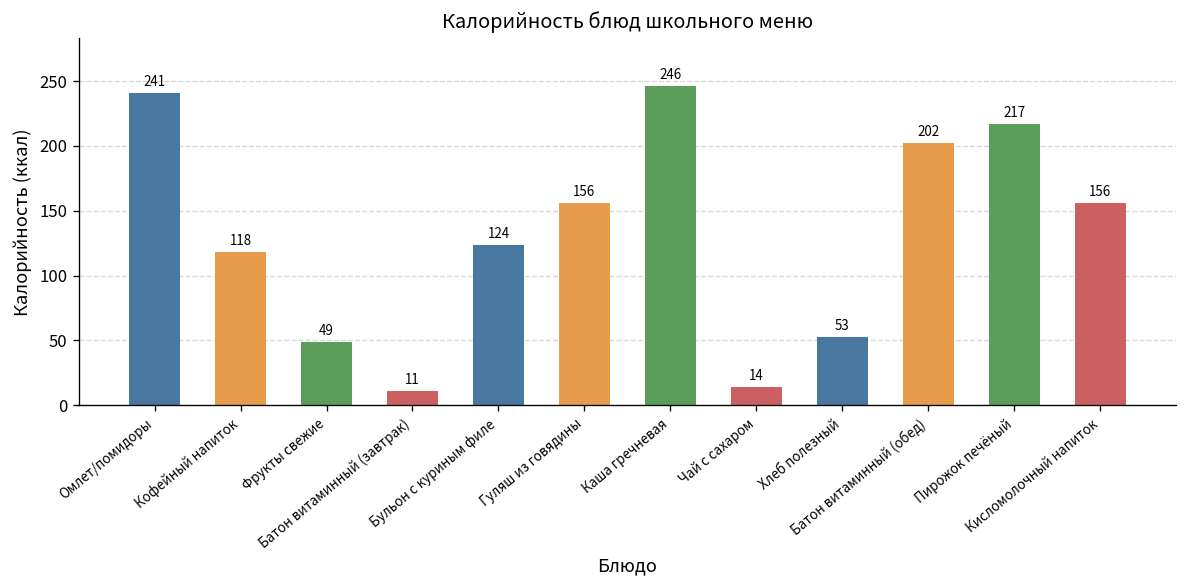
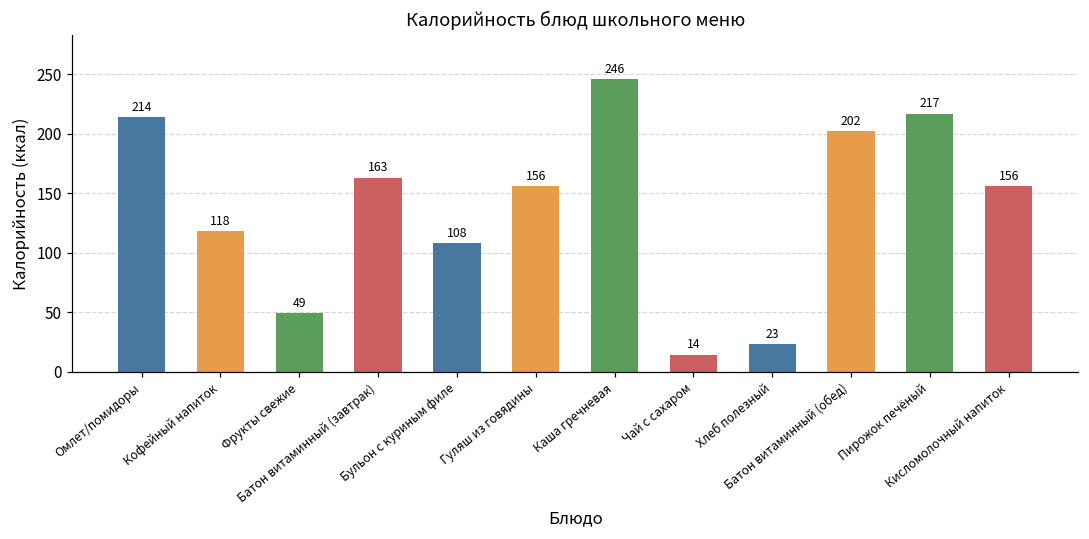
  {
-   "Омлет/помидоры": 241,
+   "Омлет/помидоры": 214,
    "Кофейный напиток": 118,
    "Фрукты свежие": 49,
-   "Батон витаминный (завтрак)": 11,
-   "Бульон с куриным филе": 124,
+   "Батон витаминный (завтрак)": 163,
+   "Бульон с куриным филе": 108,
    "Гуляш из говядины": 156,
    "Каша гречневая": 246,
    "Чай с сахаром": 14,
-   "Хлеб полезный": 53,
+   "Хлеб полезный": 23,
    "Батон витаминный (обед)": 202,
    "Пирожок печёный": 217,
    "Кисломолочный напиток": 156
  }
